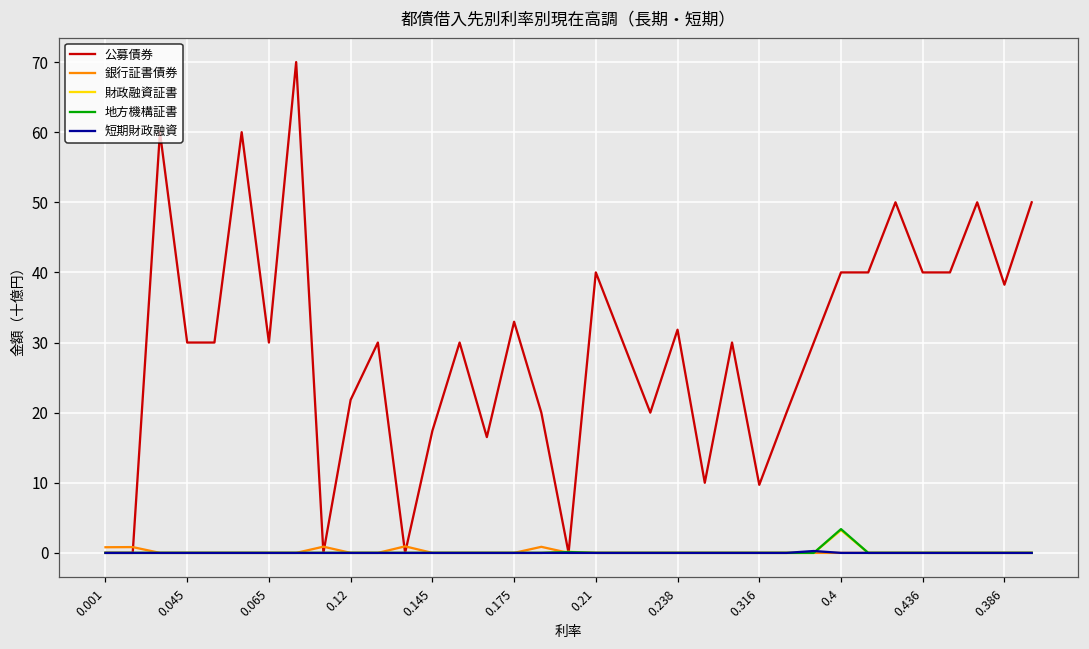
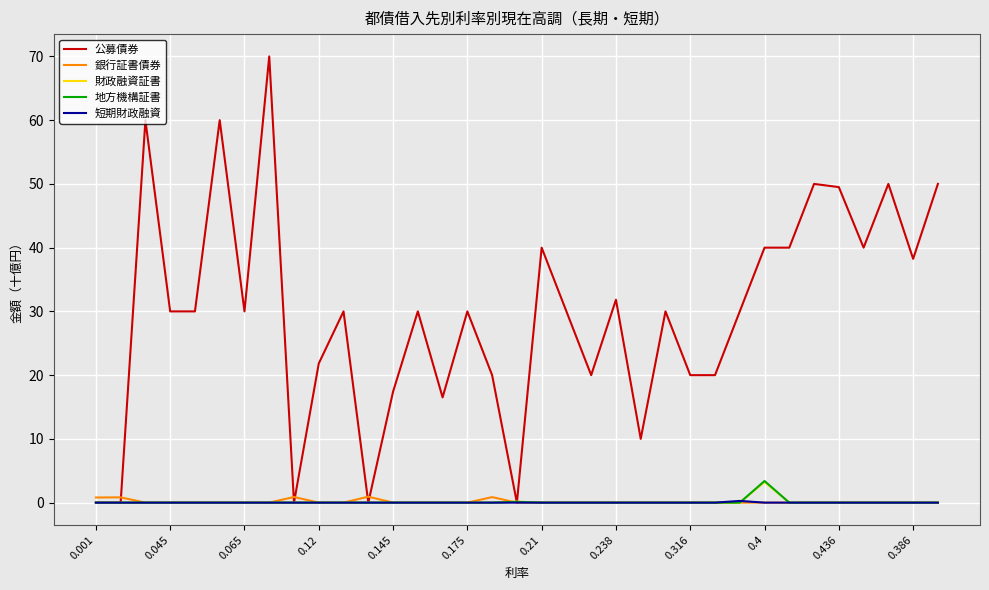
  {
    "公募債券": {
      "0.045": 30,
      "0.065": 30,
      "0.12": 22,
      "0.145": 17,
-     "0.175": 33,
+     "0.175": 30,
      "0.21": 40,
      "0.238": 32,
-     "0.316": 10,
+     "0.316": 20,
      "0.4": 40,
-     "0.436": 40,
+     "0.436": 49,
      "0.386": 38
    },
    "銀行証書債券": {
      "0.001": 1
    }
  }
